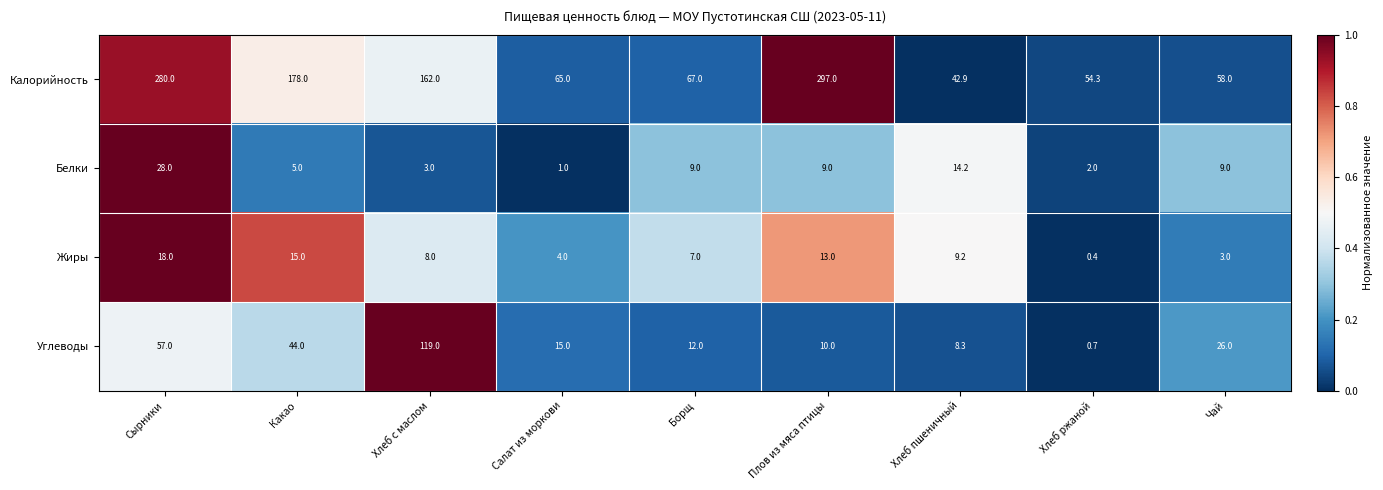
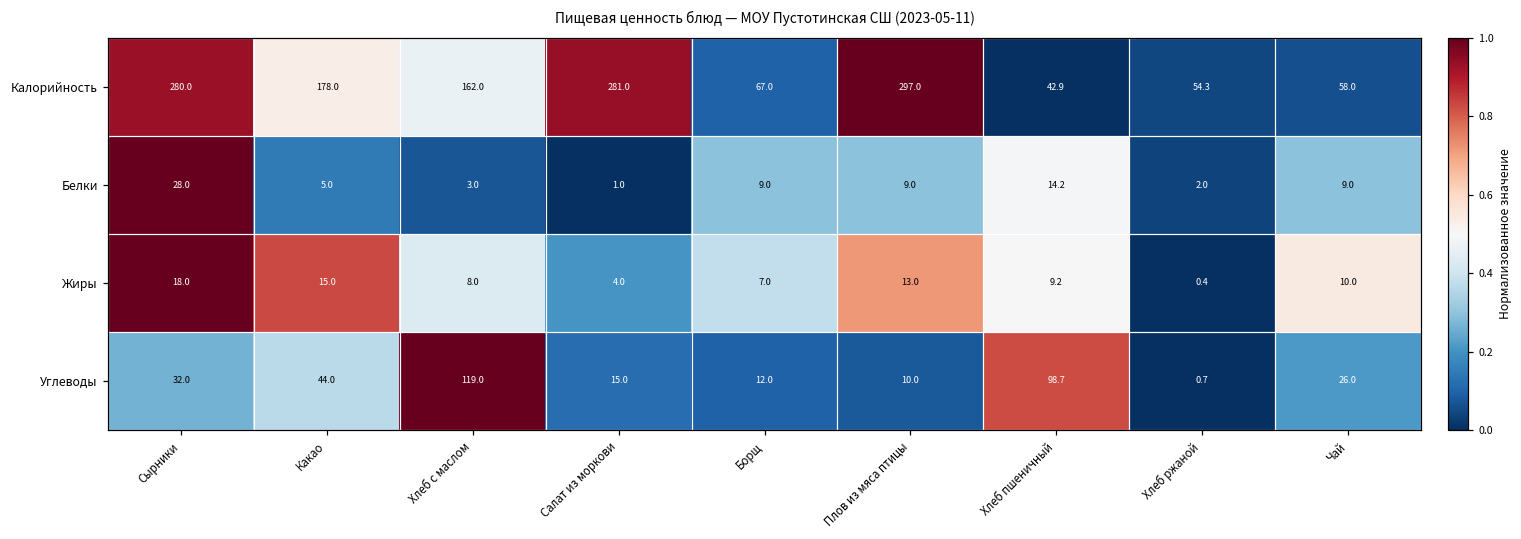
  {
    "Калорийность": {
      "Сырники": 280.0,
      "Какао": 178.0,
      "Хлеб с маслом": 162.0,
-     "Салат из моркови": 65.0,
+     "Салат из моркови": 281.0,
      "Борщ": 67.0,
      "Плов из мяса птицы": 297.0,
      "Хлеб пшеничный": 42.9,
      "Хлеб ржаной": 54.3,
      "Чай": 58.0
    },
    "Белки": {
      "Сырники": 28.0,
      "Какао": 5.0,
      "Хлеб с маслом": 3.0,
      "Салат из моркови": 1.0,
      "Борщ": 9.0,
      "Плов из мяса птицы": 9.0,
      "Хлеб пшеничный": 14.2,
      "Хлеб ржаной": 2.0,
      "Чай": 9.0
    },
    "Жиры": {
      "Сырники": 18.0,
      "Какао": 15.0,
      "Хлеб с маслом": 8.0,
      "Салат из моркови": 4.0,
      "Борщ": 7.0,
      "Плов из мяса птицы": 13.0,
      "Хлеб пшеничный": 9.2,
      "Хлеб ржаной": 0.4,
-     "Чай": 3.0
+     "Чай": 10.0
    },
    "Углеводы": {
-     "Сырники": 57.0,
+     "Сырники": 32.0,
      "Какао": 44.0,
      "Хлеб с маслом": 119.0,
      "Салат из моркови": 15.0,
      "Борщ": 12.0,
      "Плов из мяса птицы": 10.0,
-     "Хлеб пшеничный": 8.3,
+     "Хлеб пшеничный": 98.7,
      "Хлеб ржаной": 0.7,
      "Чай": 26.0
    }
  }
